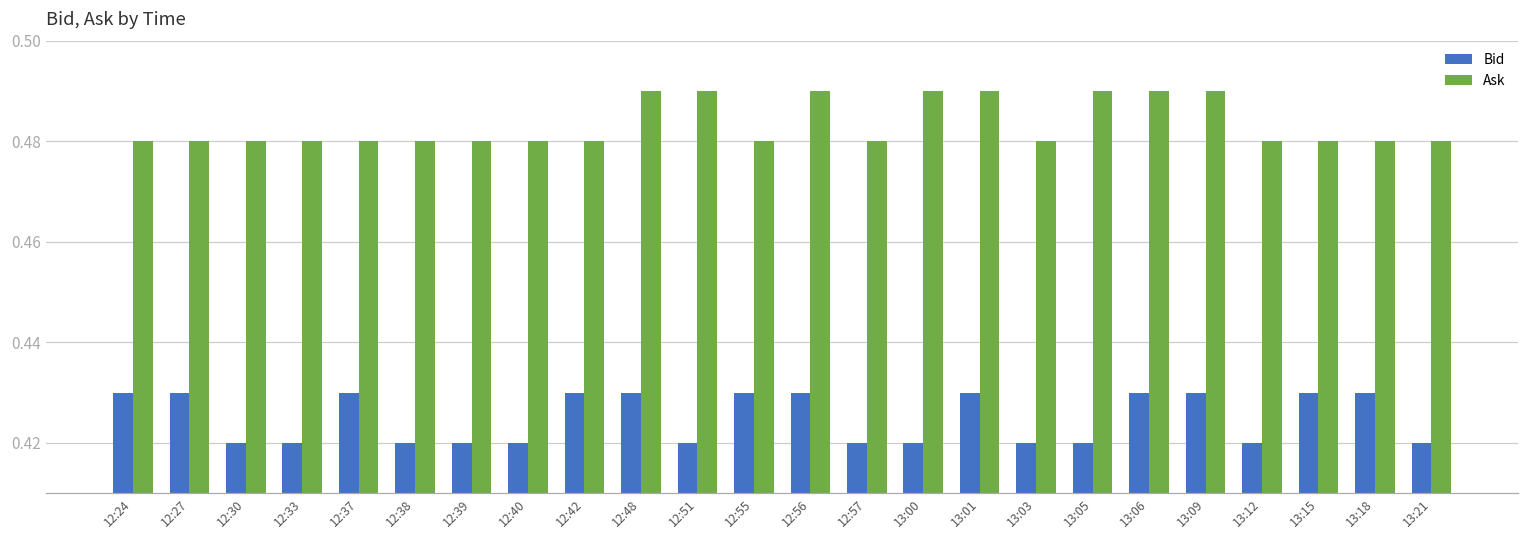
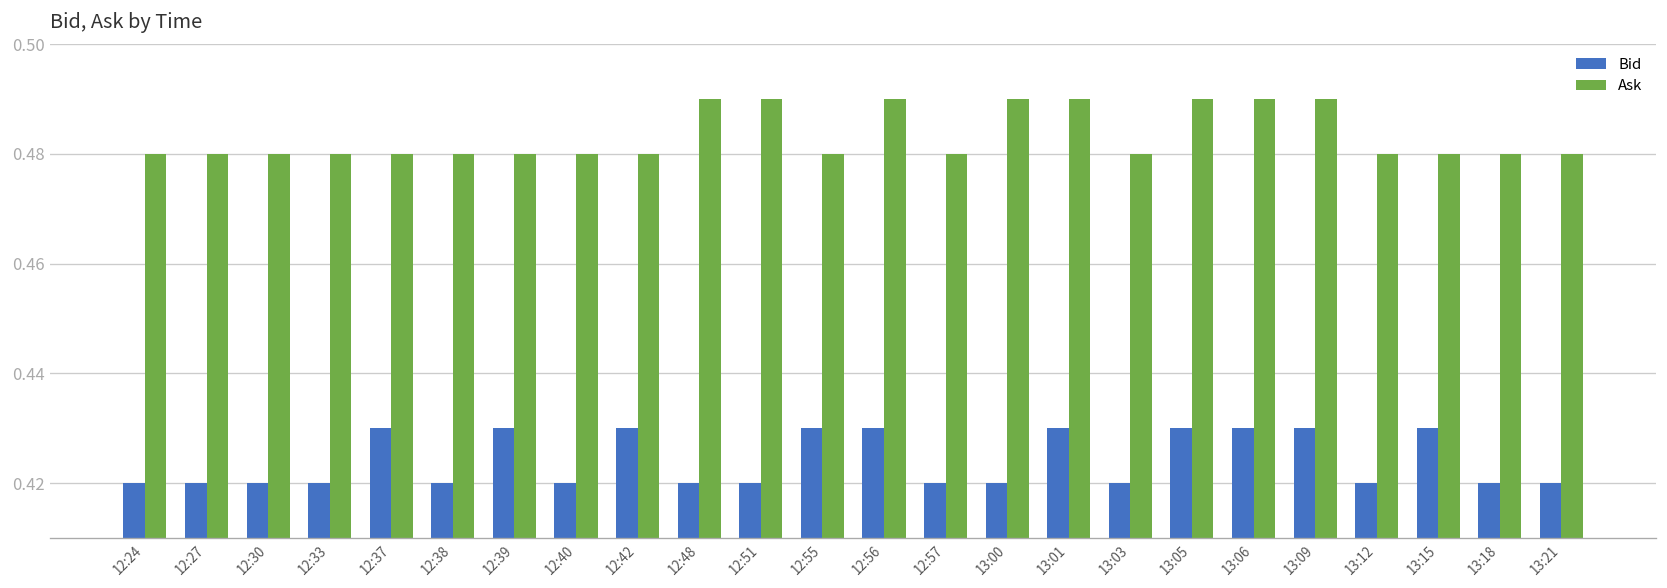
  {
    "Bid": {
-     "12:24": 0.43,
-     "12:27": 0.43,
+     "12:24": 0.42,
+     "12:27": 0.42,
      "12:30": 0.42,
      "12:33": 0.42,
      "12:37": 0.43,
      "12:38": 0.42,
-     "12:39": 0.42,
+     "12:39": 0.43,
      "12:40": 0.42,
      "12:42": 0.43,
-     "12:48": 0.43,
+     "12:48": 0.42,
      "12:51": 0.42,
      "12:55": 0.43,
      "12:56": 0.43,
      "12:57": 0.42,
      "13:00": 0.42,
      "13:01": 0.43,
      "13:03": 0.42,
-     "13:05": 0.42,
+     "13:05": 0.43,
      "13:06": 0.43,
      "13:09": 0.43,
      "13:12": 0.42,
      "13:15": 0.43,
-     "13:18": 0.43,
+     "13:18": 0.42,
      "13:21": 0.42
    },
    "Ask": {
      "12:24": 0.48,
      "12:27": 0.48,
      "12:30": 0.48,
      "12:33": 0.48,
      "12:37": 0.48,
      "12:38": 0.48,
      "12:39": 0.48,
      "12:40": 0.48,
      "12:42": 0.48,
      "12:48": 0.49,
      "12:51": 0.49,
      "12:55": 0.48,
      "12:56": 0.49,
      "12:57": 0.48,
      "13:00": 0.49,
      "13:01": 0.49,
      "13:03": 0.48,
      "13:05": 0.49,
      "13:06": 0.49,
      "13:09": 0.49,
      "13:12": 0.48,
      "13:15": 0.48,
      "13:18": 0.48,
      "13:21": 0.48
    }
  }
